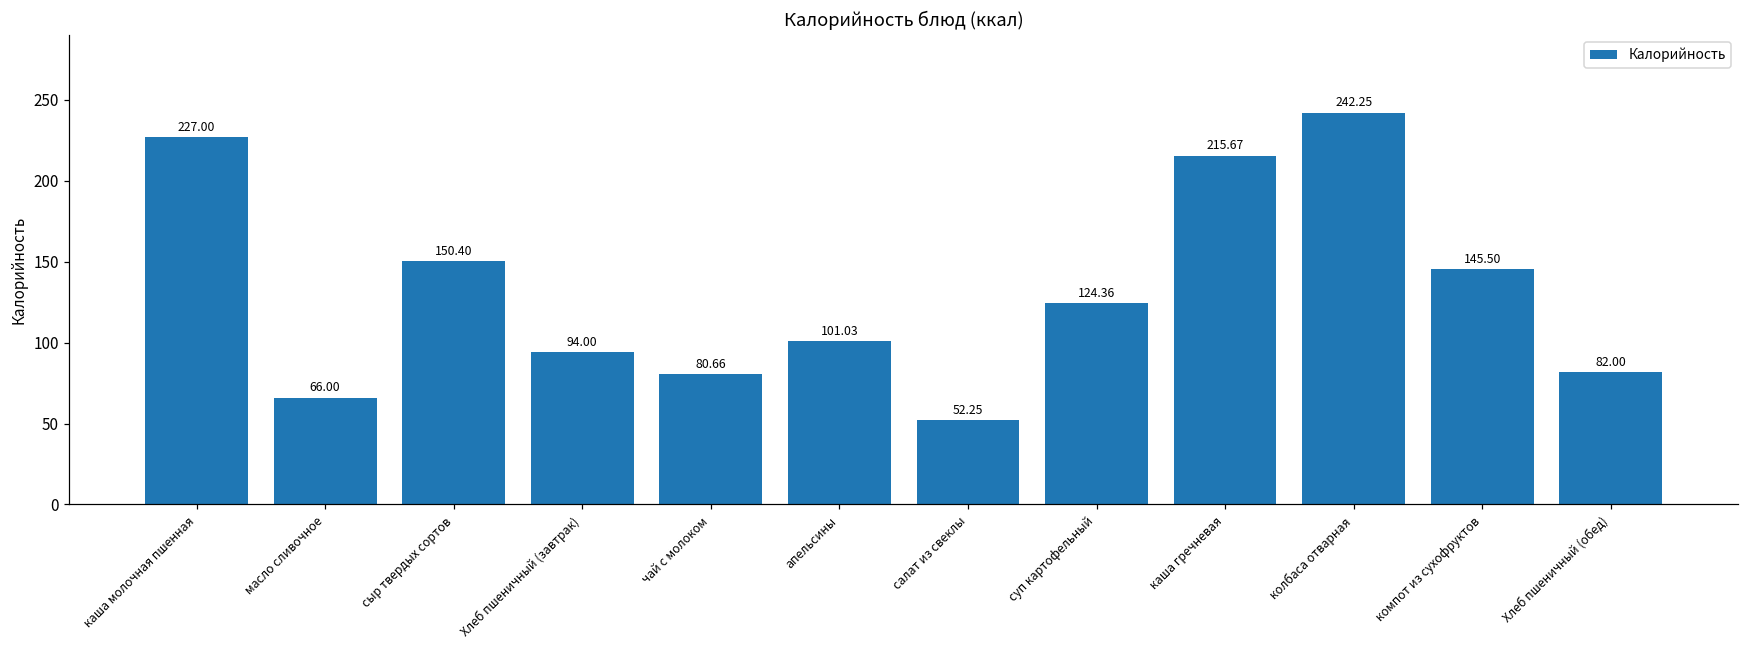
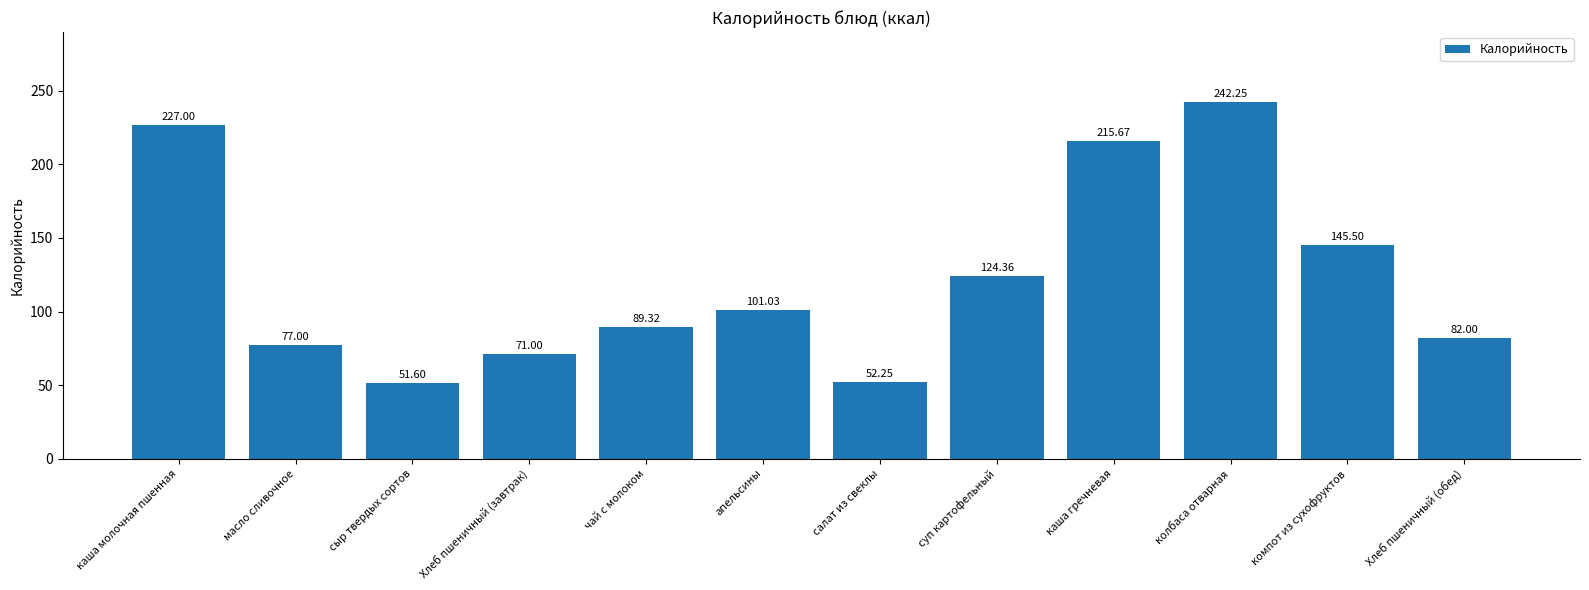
  {
    "каша молочная пшенная": 227.00,
-   "масло сливочное": 66.00,
-   "сыр твердых сортов": 150.40,
-   "Хлеб пшеничный (завтрак)": 94.00,
-   "чай с молоком": 80.66,
+   "масло сливочное": 77.00,
+   "сыр твердых сортов": 51.60,
+   "Хлеб пшеничный (завтрак)": 71.00,
+   "чай с молоком": 89.32,
    "апельсины": 101.03,
    "салат из свеклы": 52.25,
    "суп картофельный": 124.36,
    "каша гречневая": 215.67,
    "колбаса отварная": 242.25,
    "компот из сухофруктов": 145.50,
    "Хлеб пшеничный (обед)": 82.00
  }
